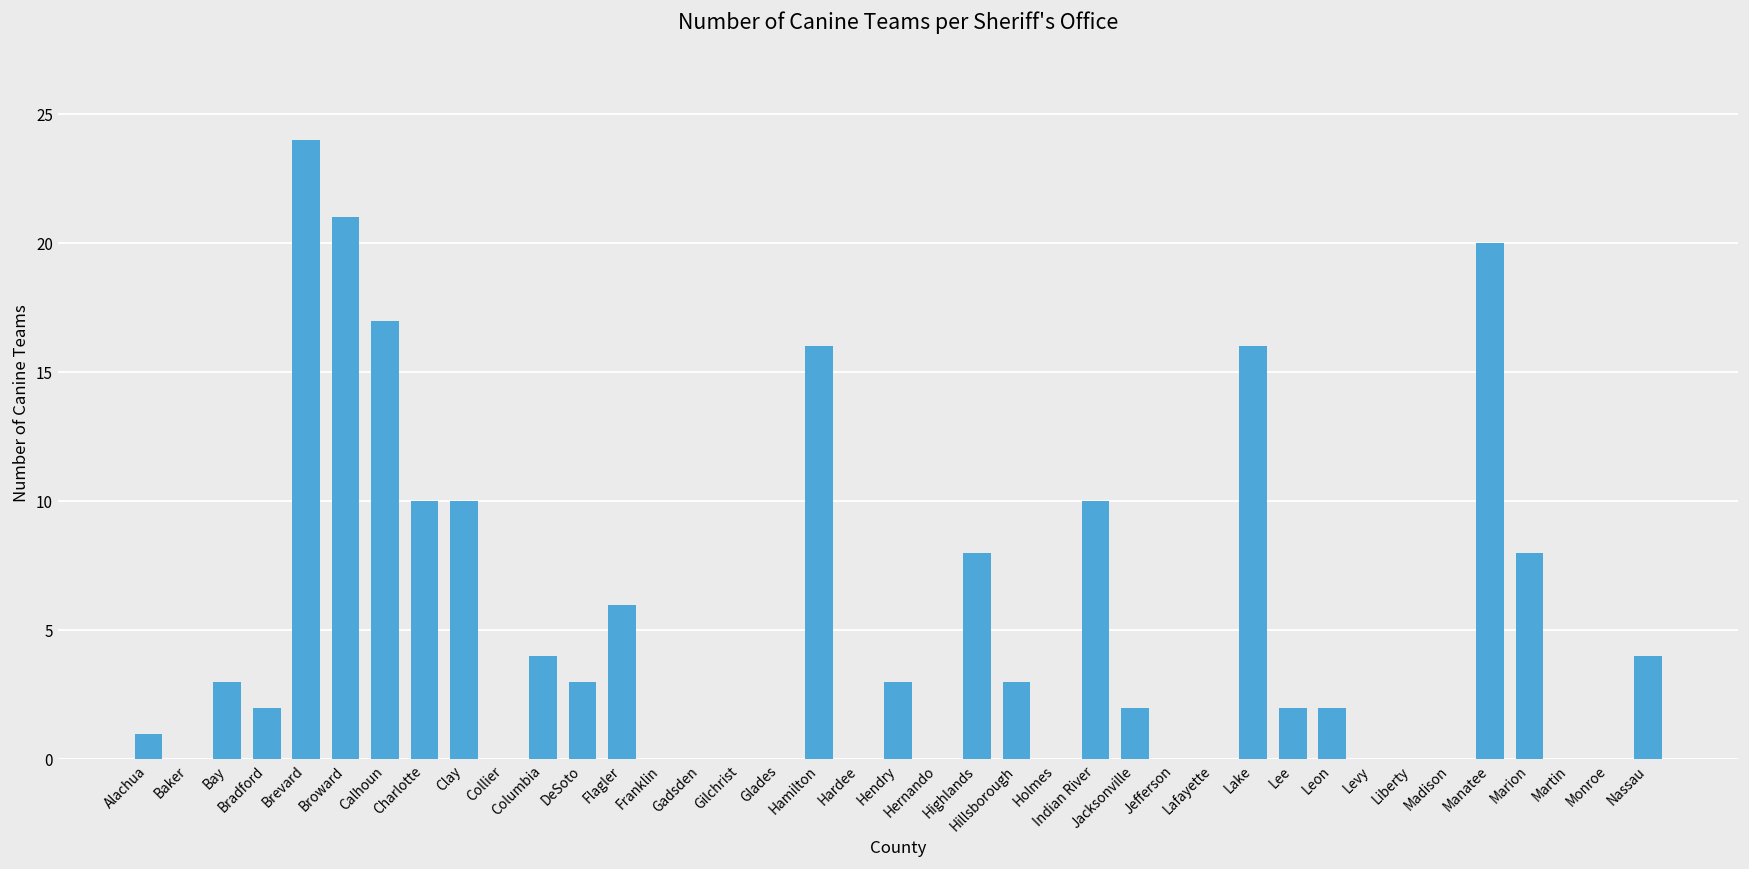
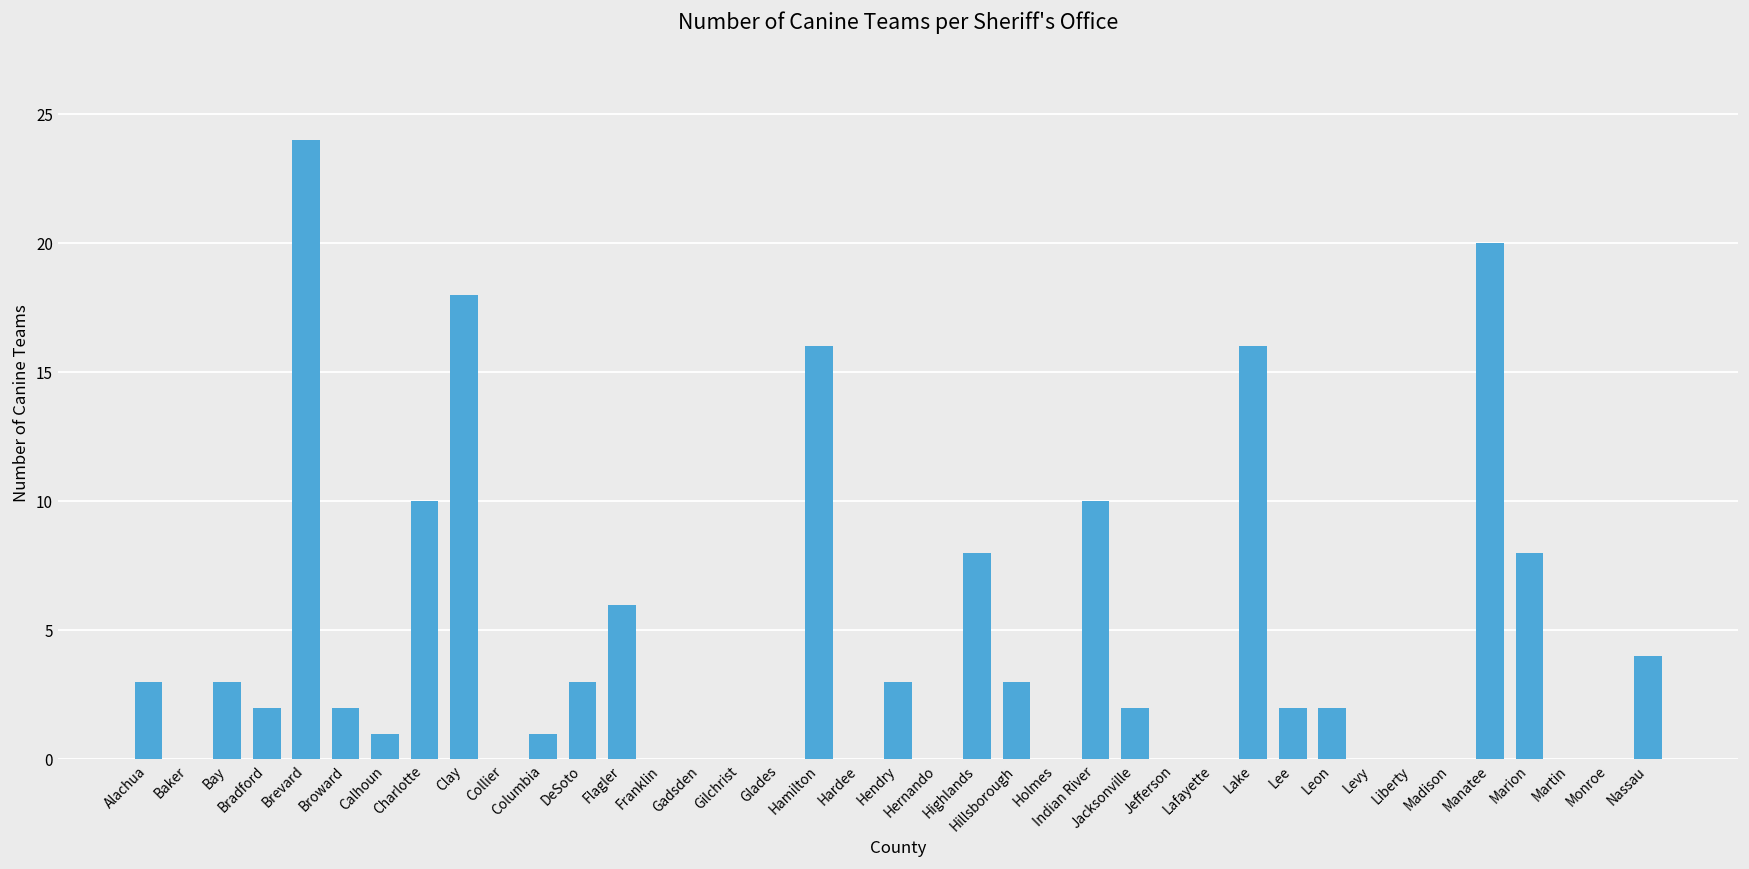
  {
-   "Alachua": 1,
+   "Alachua": 3,
    "Baker": 0,
    "Bay": 3,
    "Bradford": 2,
    "Brevard": 24,
-   "Broward": 21,
-   "Calhoun": 17,
+   "Broward": 2,
+   "Calhoun": 1,
    "Charlotte": 10,
-   "Clay": 10,
+   "Clay": 18,
    "Collier": 0,
-   "Columbia": 4,
+   "Columbia": 1,
    "DeSoto": 3,
    "Flagler": 6,
    "Franklin": 0,
    "Gadsden": 0,
    "Gilchrist": 0,
    "Glades": 0,
    "Hamilton": 16,
    "Hardee": 0,
    "Hendry": 3,
    "Hernando": 0,
    "Highlands": 8,
    "Hillsborough": 3,
    "Holmes": 0,
    "Indian River": 10,
    "Jacksonville": 2,
    "Jefferson": 0,
    "Lafayette": 0,
    "Lake": 16,
    "Lee": 2,
    "Leon": 2,
    "Levy": 0,
    "Liberty": 0,
    "Madison": 0,
    "Manatee": 20,
    "Marion": 8,
    "Martin": 0,
    "Monroe": 0,
    "Nassau": 4
  }
